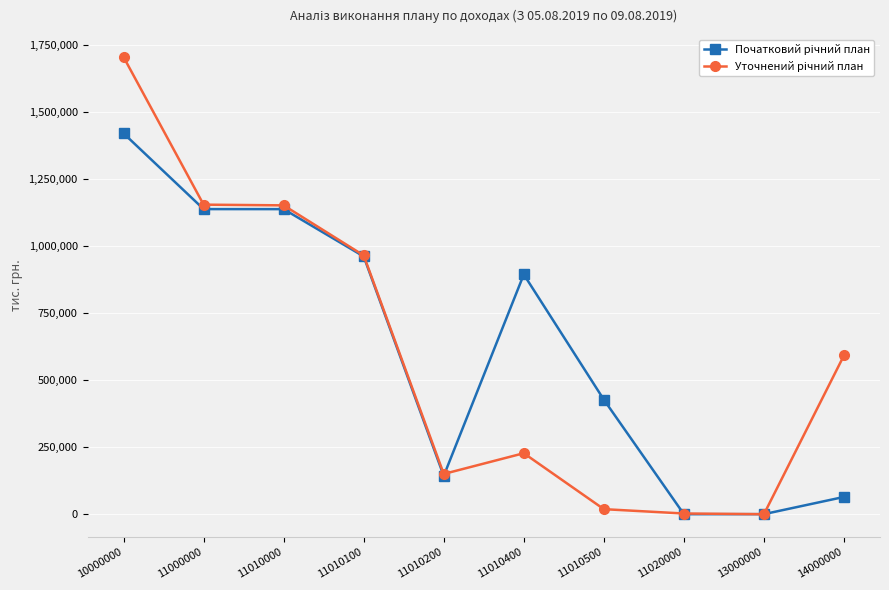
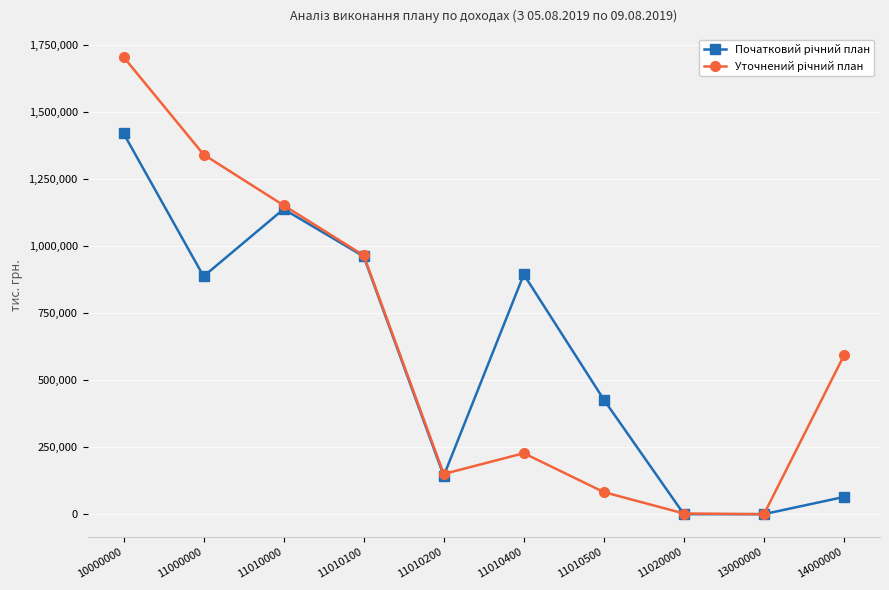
  {
    "Початковий річний план": {
      "10000000": "1,420,000",
-     "11000000": "1,140,000",
+     "11000000": "890,000",
      "11010000": "1,140,000",
      "11010400": "890,000",
      "11010500": "430,000",
      "14000000": "60,000"
    },
    "Уточнений річний план": {
      "10000000": "1,710,000",
-     "11000000": "1,150,000",
+     "11000000": "1,340,000",
      "11010000": "1,150,000",
      "11010400": "230,000",
-     "11010500": "20,000",
+     "11010500": "80,000",
      "14000000": "590,000"
    }
  }
